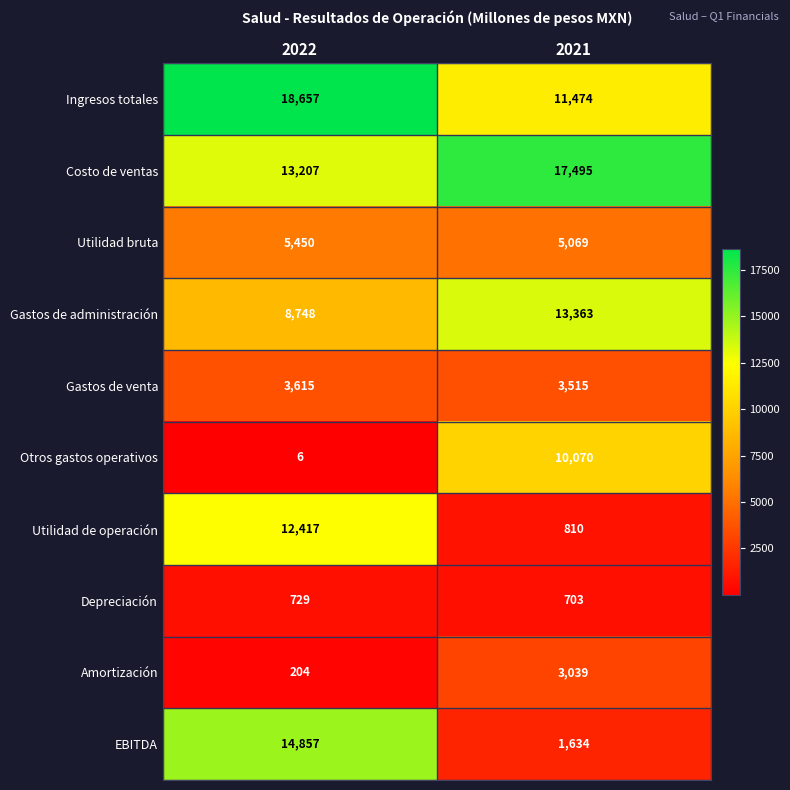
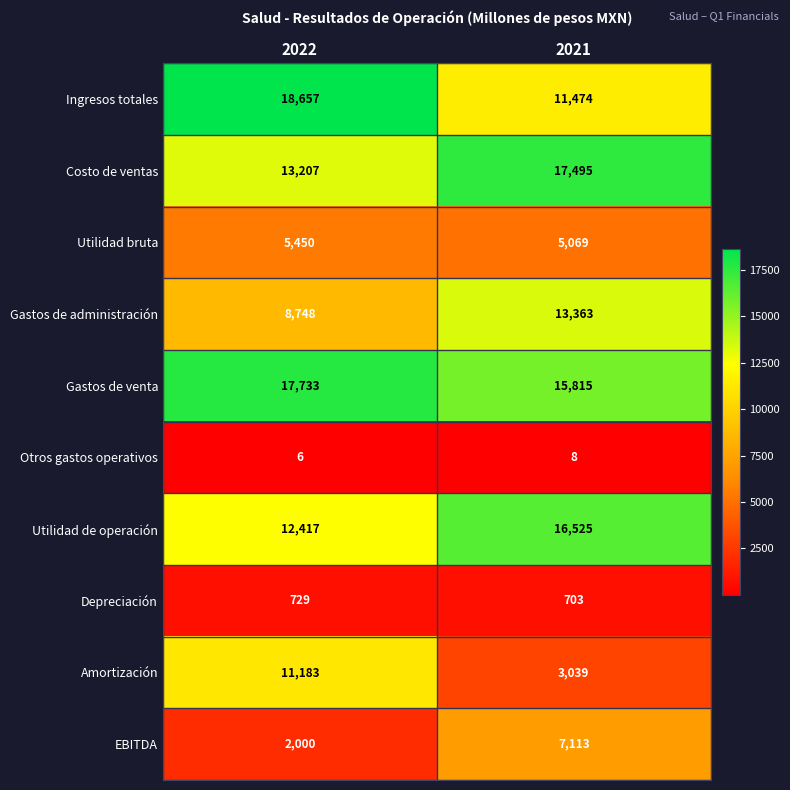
  {
    "Ingresos totales": {
      "2022": "18,657",
      "2021": "11,474"
    },
    "Costo de ventas": {
      "2022": "13,207",
      "2021": "17,495"
    },
    "Utilidad bruta": {
      "2022": "5,450",
      "2021": "5,069"
    },
    "Gastos de administración": {
      "2022": "8,748",
      "2021": "13,363"
    },
    "Gastos de venta": {
-     "2022": "3,615",
-     "2021": "3,515"
+     "2022": "17,733",
+     "2021": "15,815"
    },
    "Otros gastos operativos": {
      "2022": "6",
-     "2021": "10,070"
+     "2021": "8"
    },
    "Utilidad de operación": {
      "2022": "12,417",
-     "2021": "810"
+     "2021": "16,525"
    },
    "Depreciación": {
      "2022": "729",
      "2021": "703"
    },
    "Amortización": {
-     "2022": "204",
+     "2022": "11,183",
      "2021": "3,039"
    },
    "EBITDA": {
-     "2022": "14,857",
-     "2021": "1,634"
+     "2022": "2,000",
+     "2021": "7,113"
    }
  }
